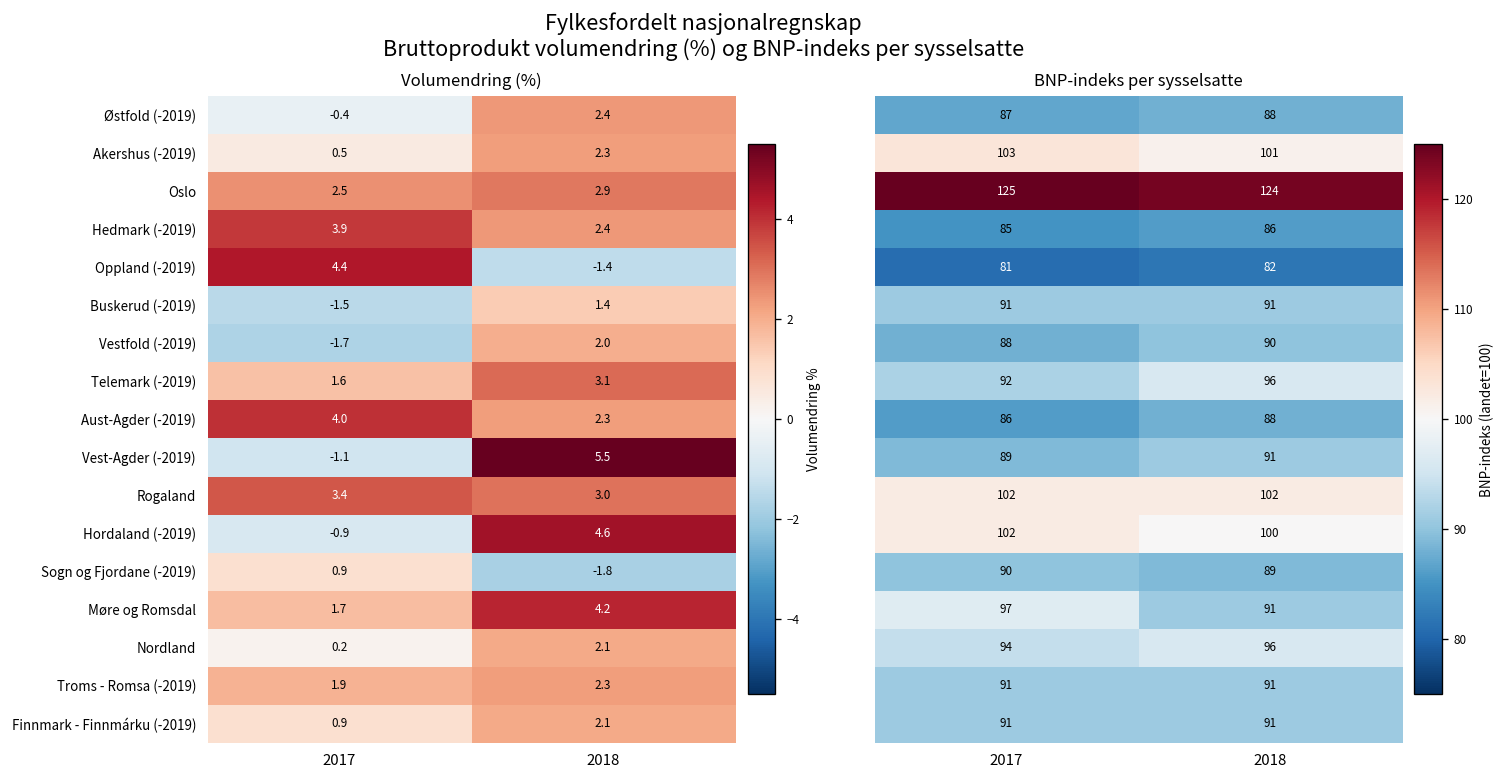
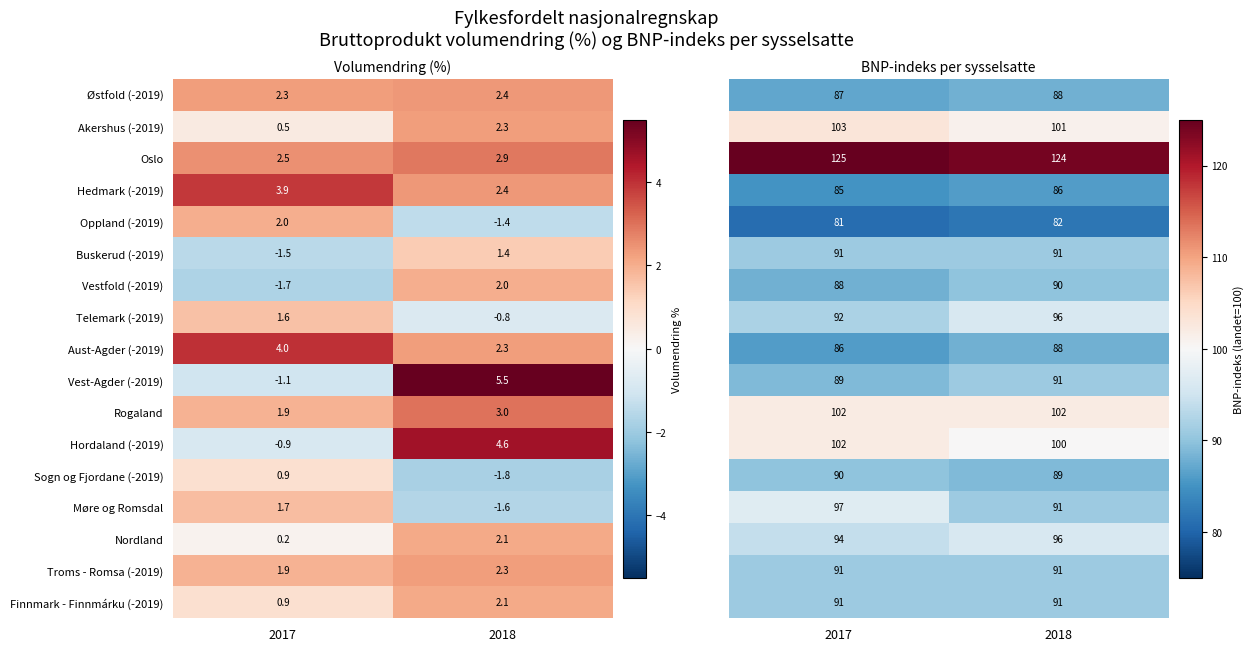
  {
    "Volumendring (%)": {
      "Østfold (-2019)": {
-       "2017": -0.4,
+       "2017": 2.3,
        "2018": 2.4
      },
      "Akershus (-2019)": {
        "2017": 0.5,
        "2018": 2.3
      },
      "Oslo": {
        "2017": 2.5,
        "2018": 2.9
      },
      "Hedmark (-2019)": {
        "2017": 3.9,
        "2018": 2.4
      },
      "Oppland (-2019)": {
-       "2017": 4.4,
+       "2017": 2.0,
        "2018": -1.4
      },
      "Buskerud (-2019)": {
        "2017": -1.5,
        "2018": 1.4
      },
      "Vestfold (-2019)": {
        "2017": -1.7,
        "2018": 2.0
      },
      "Telemark (-2019)": {
        "2017": 1.6,
-       "2018": 3.1
+       "2018": -0.8
      },
      "Aust-Agder (-2019)": {
        "2017": 4.0,
        "2018": 2.3
      },
      "Vest-Agder (-2019)": {
        "2017": -1.1,
        "2018": 5.5
      },
      "Rogaland": {
-       "2017": 3.4,
+       "2017": 1.9,
        "2018": 3.0
      },
      "Hordaland (-2019)": {
        "2017": -0.9,
        "2018": 4.6
      },
      "Sogn og Fjordane (-2019)": {
        "2017": 0.9,
        "2018": -1.8
      },
      "Møre og Romsdal": {
        "2017": 1.7,
-       "2018": 4.2
+       "2018": -1.6
      },
      "Nordland": {
        "2017": 0.2,
        "2018": 2.1
      },
      "Troms - Romsa (-2019)": {
        "2017": 1.9,
        "2018": 2.3
      },
      "Finnmark - Finnmárku (-2019)": {
        "2017": 0.9,
        "2018": 2.1
      }
    }
  }
